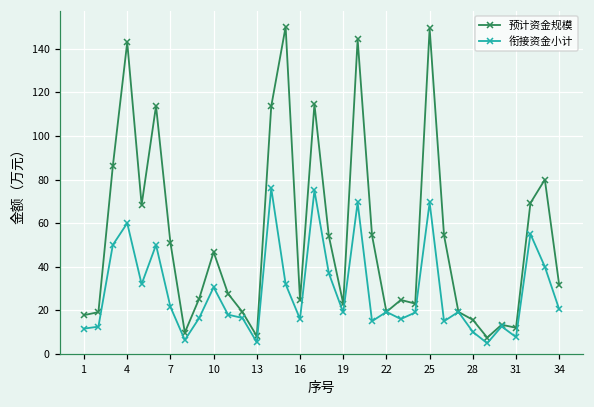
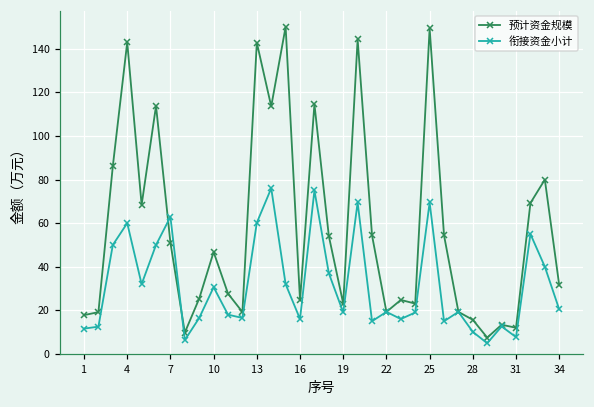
  {
    "预计资金规模": {
      "1": 18,
      "4": 143,
      "7": 51,
      "10": 47,
-     "13": 8,
+     "13": 143,
      "16": 25,
      "19": 23,
      "25": 149,
      "28": 16,
      "31": 12,
      "34": 31
    },
    "衔接资金小计": {
      "1": 12,
      "4": 60,
-     "7": 22,
+     "7": 63,
      "10": 31,
-     "13": 5,
+     "13": 60,
      "16": 16,
      "19": 19,
      "25": 70,
      "28": 10,
      "31": 8,
      "34": 20
    }
  }
